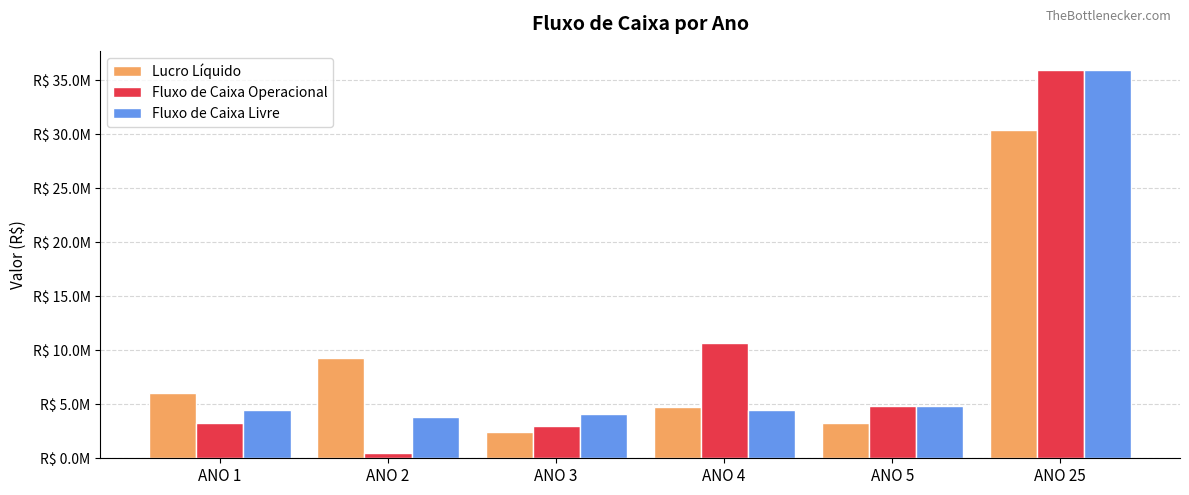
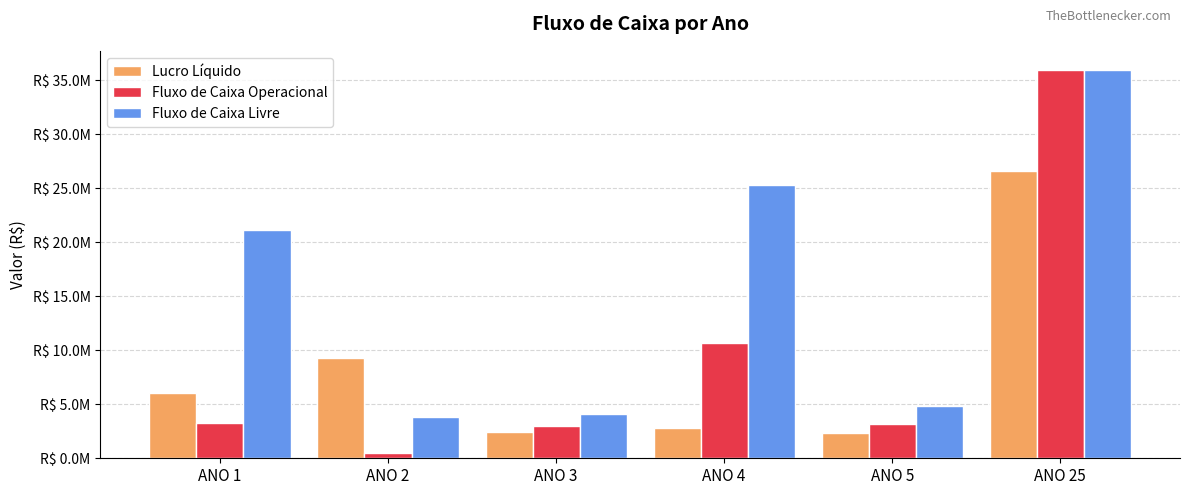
  {
    "Lucro Líquido": {
      "ANO 1": "R$ 6000000",
      "ANO 2": "R$ 9300000",
      "ANO 3": "R$ 2400000",
-     "ANO 4": "R$ 4700000",
-     "ANO 5": "R$ 3200000",
-     "ANO 25": "R$ 30400000"
+     "ANO 4": "R$ 2800000",
+     "ANO 5": "R$ 2400000",
+     "ANO 25": "R$ 26600000"
    },
    "Fluxo de Caixa Operacional": {
      "ANO 1": "R$ 3300000",
      "ANO 2": "R$ 500000",
      "ANO 3": "R$ 3000000",
      "ANO 4": "R$ 10600000",
-     "ANO 5": "R$ 4900000",
+     "ANO 5": "R$ 3100000",
      "ANO 25": "R$ 35900000"
    },
    "Fluxo de Caixa Livre": {
-     "ANO 1": "R$ 4500000",
+     "ANO 1": "R$ 21200000",
      "ANO 2": "R$ 3800000",
      "ANO 3": "R$ 4100000",
-     "ANO 4": "R$ 4500000",
+     "ANO 4": "R$ 25300000",
      "ANO 5": "R$ 4900000",
      "ANO 25": "R$ 35900000"
    }
  }
